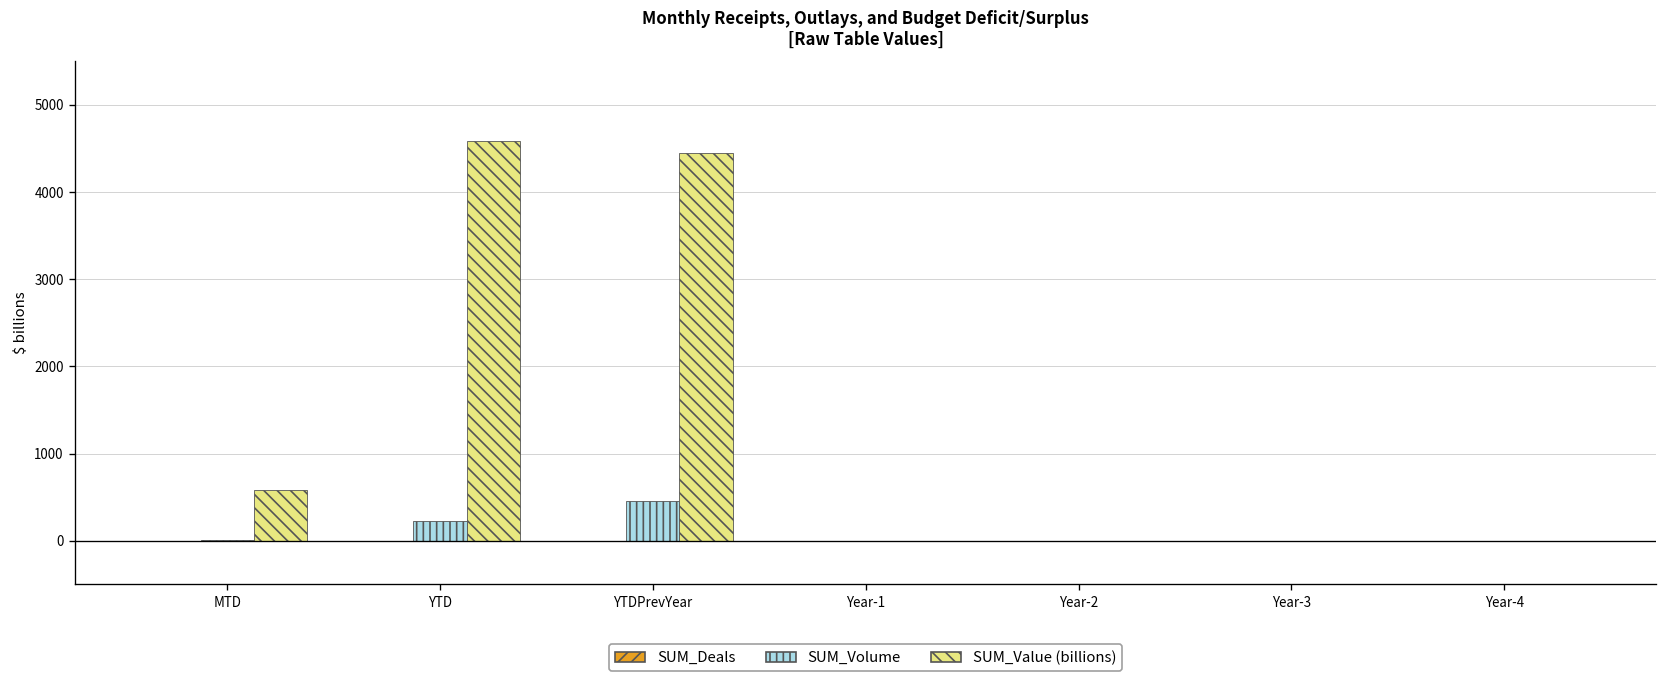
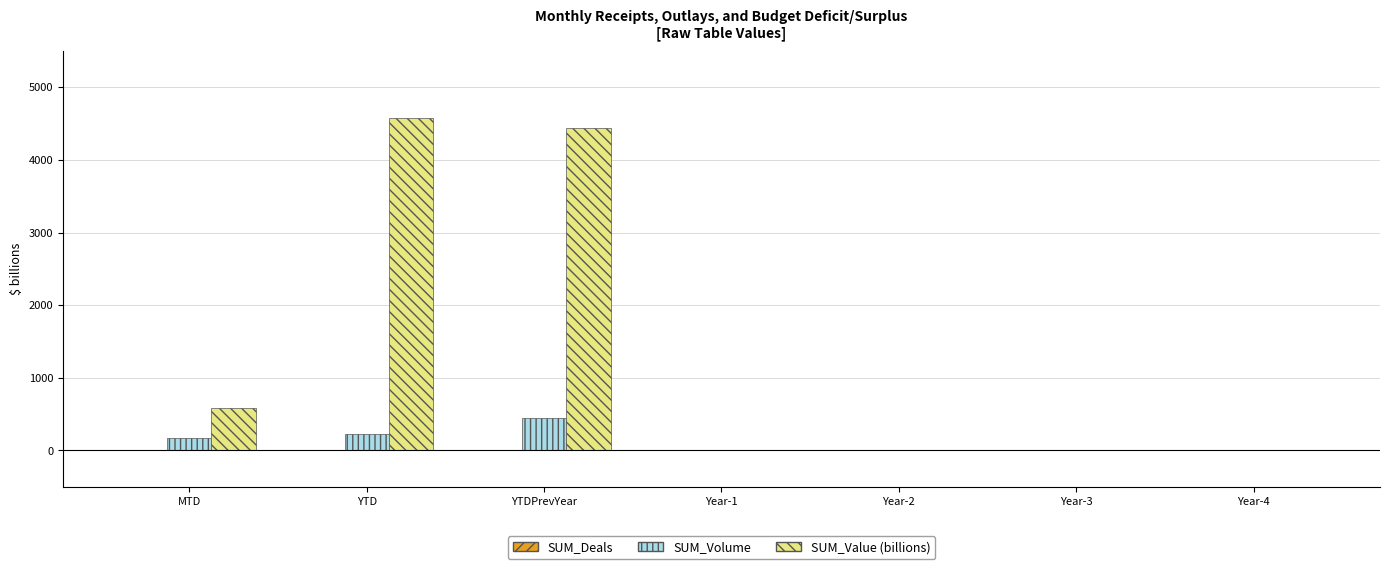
  {
    "SUM_Deals": {
      "Year-1": 0,
      "Year-2": 0,
      "Year-3": 0,
      "Year-4": 0
    },
    "SUM_Volume": {
-     "MTD": 0,
+     "MTD": 200,
      "YTD": 200,
      "YTDPrevYear": 500,
      "Year-1": 0,
      "Year-2": 0,
      "Year-3": 0,
      "Year-4": 0
    }
  }
